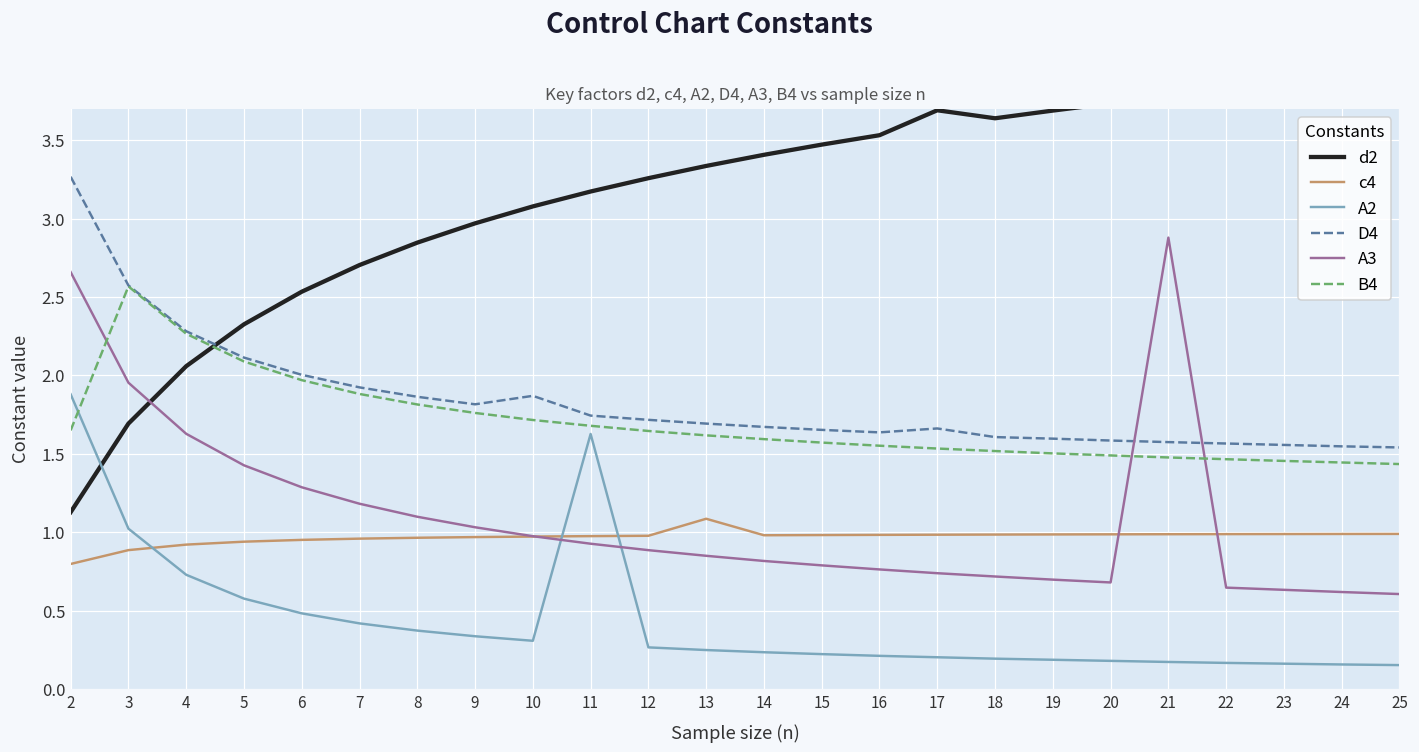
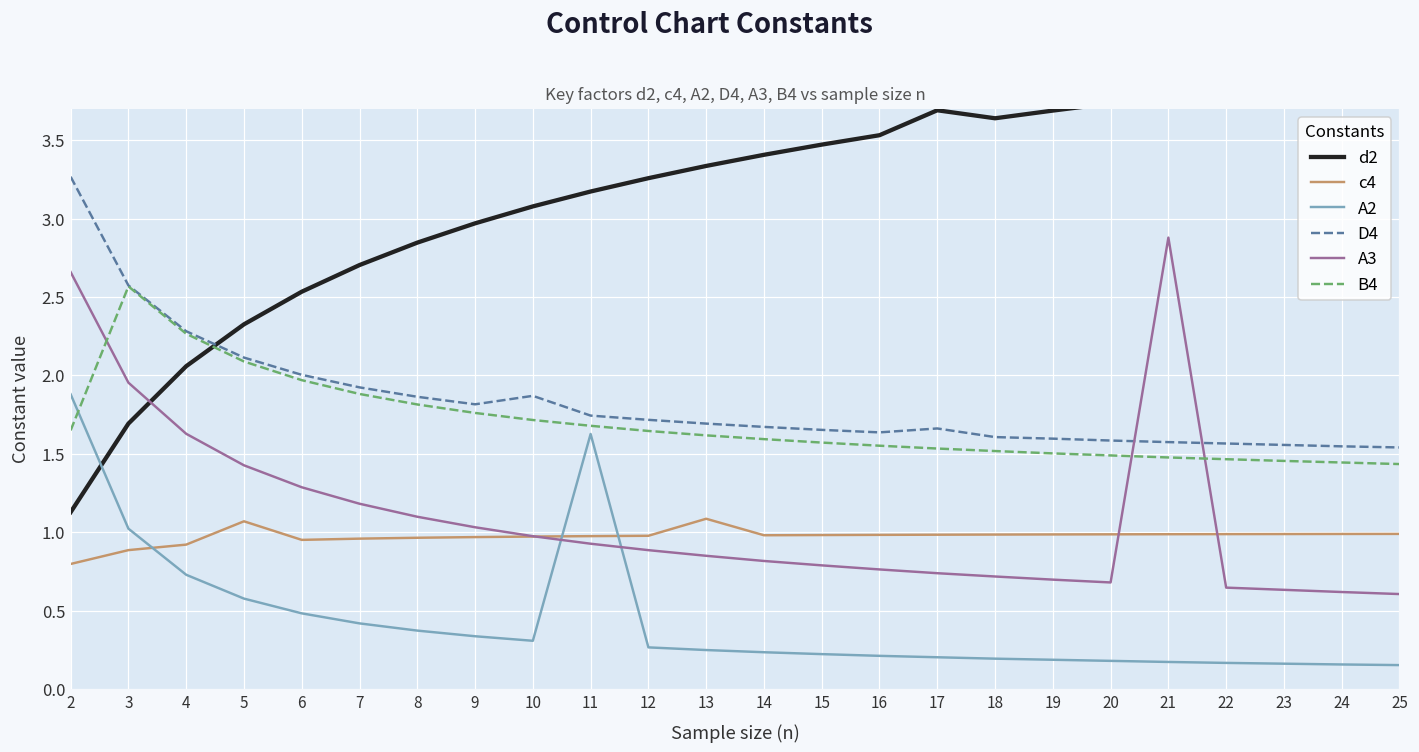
  {
    "d2": {
      "2": 1.13,
      "3": 1.69,
      "4": 2.06,
      "5": 2.33,
      "6": 2.53,
      "7": 2.70,
      "8": 2.85,
      "9": 2.97,
      "10": 3.08,
      "11": 3.17,
      "12": 3.26,
      "13": 3.34,
      "14": 3.41,
      "15": 3.47,
      "16": 3.53,
      "17": 3.69,
      "18": 3.64,
      "19": 3.69
    },
    "c4": {
      "2": 0.80,
      "3": 0.89,
      "4": 0.92,
-     "5": 0.94,
+     "5": 1.07,
      "6": 0.95,
      "7": 0.96,
      "8": 0.97,
      "9": 0.97,
      "11": 0.98,
      "12": 0.98,
      "13": 1.09,
      "14": 0.98,
      "15": 0.98,
      "16": 0.98,
      "17": 0.98,
      "18": 0.99,
      "19": 0.99,
      "20": 0.99,
      "21": 0.99,
      "22": 0.99,
      "23": 0.99,
      "24": 0.99,
      "25": 0.99
    },
    "A2": {
      "2": 1.88,
      "3": 1.02,
      "4": 0.73,
      "5": 0.58,
      "6": 0.48,
      "7": 0.42,
      "8": 0.37,
      "9": 0.34,
      "10": 0.31,
      "11": 1.63,
      "12": 0.27,
      "13": 0.25,
      "14": 0.24,
      "15": 0.22,
      "16": 0.21,
      "17": 0.20,
      "18": 0.19,
      "19": 0.19,
      "20": 0.18,
      "21": 0.17,
      "22": 0.17,
      "23": 0.16,
      "24": 0.16,
      "25": 0.15
    },
    "D4": {
      "2": 3.27,
      "5": 2.11,
      "6": 2.00,
      "7": 1.92,
      "8": 1.86,
      "9": 1.82,
      "10": 1.87,
      "11": 1.74,
      "12": 1.72,
      "13": 1.69,
      "14": 1.67,
      "15": 1.65,
      "16": 1.64,
      "17": 1.66,
      "18": 1.61,
      "19": 1.60,
      "20": 1.59,
      "21": 1.58,
      "22": 1.57,
      "23": 1.56,
      "24": 1.55,
      "25": 1.54
    },
    "A3": {
      "2": 2.66,
      "3": 1.95,
      "4": 1.63,
      "5": 1.43,
      "6": 1.29,
      "7": 1.18,
      "8": 1.10,
      "9": 1.03,
      "11": 0.93,
      "12": 0.89,
      "13": 0.85,
      "14": 0.82,
      "15": 0.79,
      "16": 0.76,
      "17": 0.74,
      "18": 0.72,
      "19": 0.70,
      "20": 0.68,
      "21": 2.88,
      "22": 0.65,
      "23": 0.63,
      "24": 0.62,
      "25": 0.61
    },
    "B4": {
      "2": 1.65,
      "5": 2.09,
      "6": 1.97,
      "7": 1.88,
      "8": 1.82,
      "9": 1.76,
      "10": 1.72,
      "11": 1.68,
      "12": 1.65,
      "13": 1.62,
      "14": 1.59,
      "15": 1.57,
      "16": 1.55,
      "17": 1.53,
      "18": 1.52,
      "19": 1.50,
      "20": 1.49,
      "21": 1.48,
      "22": 1.47,
      "23": 1.46,
      "24": 1.45,
      "25": 1.44
    }
  }
